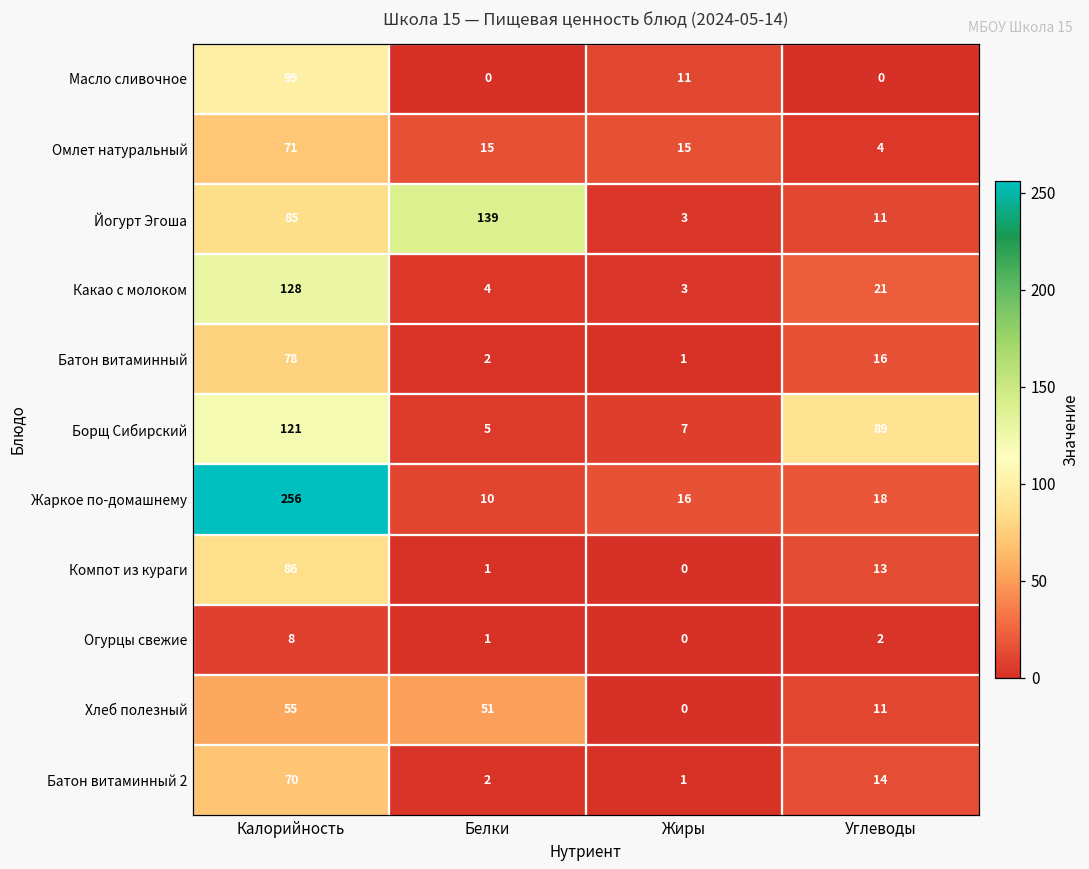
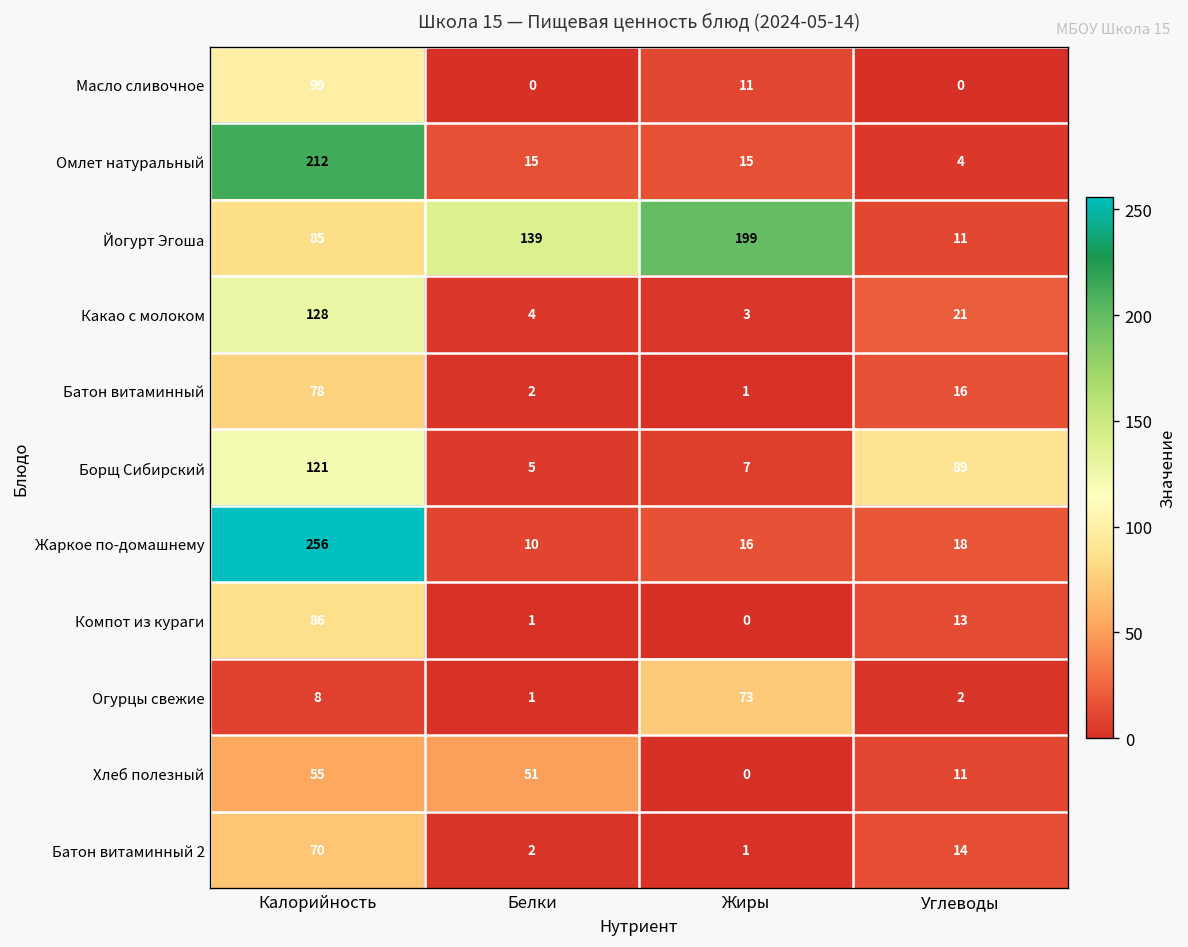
  {
    "Масло сливочное": {
      "Калорийность": 99,
      "Белки": 0,
      "Жиры": 11,
      "Углеводы": 0
    },
    "Омлет натуральный": {
-     "Калорийность": 71,
+     "Калорийность": 212,
      "Белки": 15,
      "Жиры": 15,
      "Углеводы": 4
    },
    "Йогурт Эгоша": {
      "Калорийность": 85,
      "Белки": 139,
-     "Жиры": 3,
+     "Жиры": 199,
      "Углеводы": 11
    },
    "Какао с молоком": {
      "Калорийность": 128,
      "Белки": 4,
      "Жиры": 3,
      "Углеводы": 21
    },
    "Батон витаминный": {
      "Калорийность": 78,
      "Белки": 2,
      "Жиры": 1,
      "Углеводы": 16
    },
    "Борщ Сибирский": {
      "Калорийность": 121,
      "Белки": 5,
      "Жиры": 7,
      "Углеводы": 89
    },
    "Жаркое по-домашнему": {
      "Калорийность": 256,
      "Белки": 10,
      "Жиры": 16,
      "Углеводы": 18
    },
    "Компот из кураги": {
      "Калорийность": 86,
      "Белки": 1,
      "Жиры": 0,
      "Углеводы": 13
    },
    "Огурцы свежие": {
      "Калорийность": 8,
      "Белки": 1,
-     "Жиры": 0,
+     "Жиры": 73,
      "Углеводы": 2
    },
    "Хлеб полезный": {
      "Калорийность": 55,
      "Белки": 51,
      "Жиры": 0,
      "Углеводы": 11
    },
    "Батон витаминный 2": {
      "Калорийность": 70,
      "Белки": 2,
      "Жиры": 1,
      "Углеводы": 14
    }
  }
